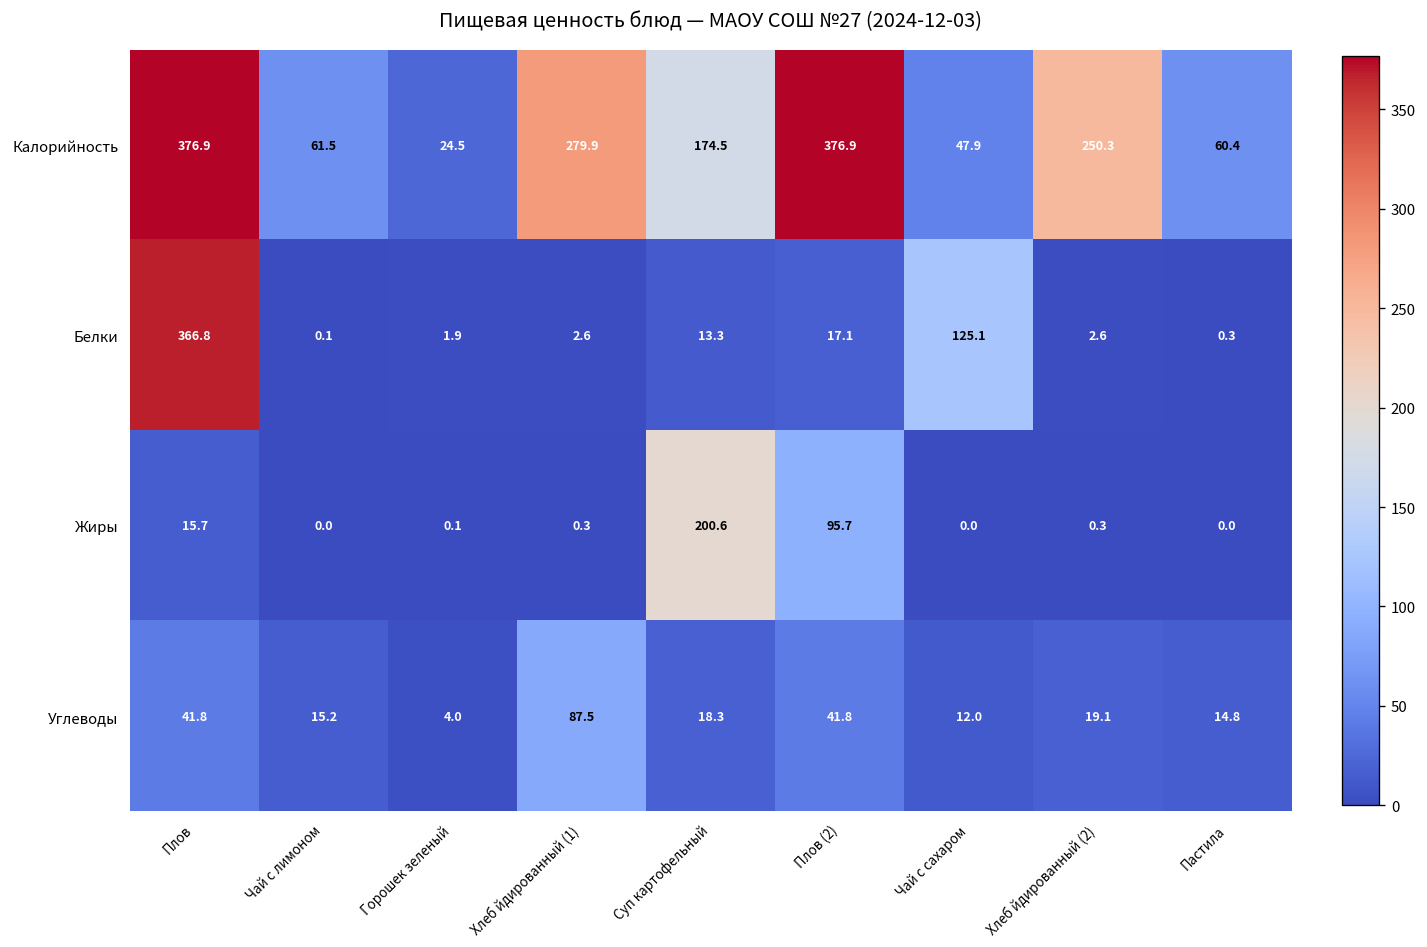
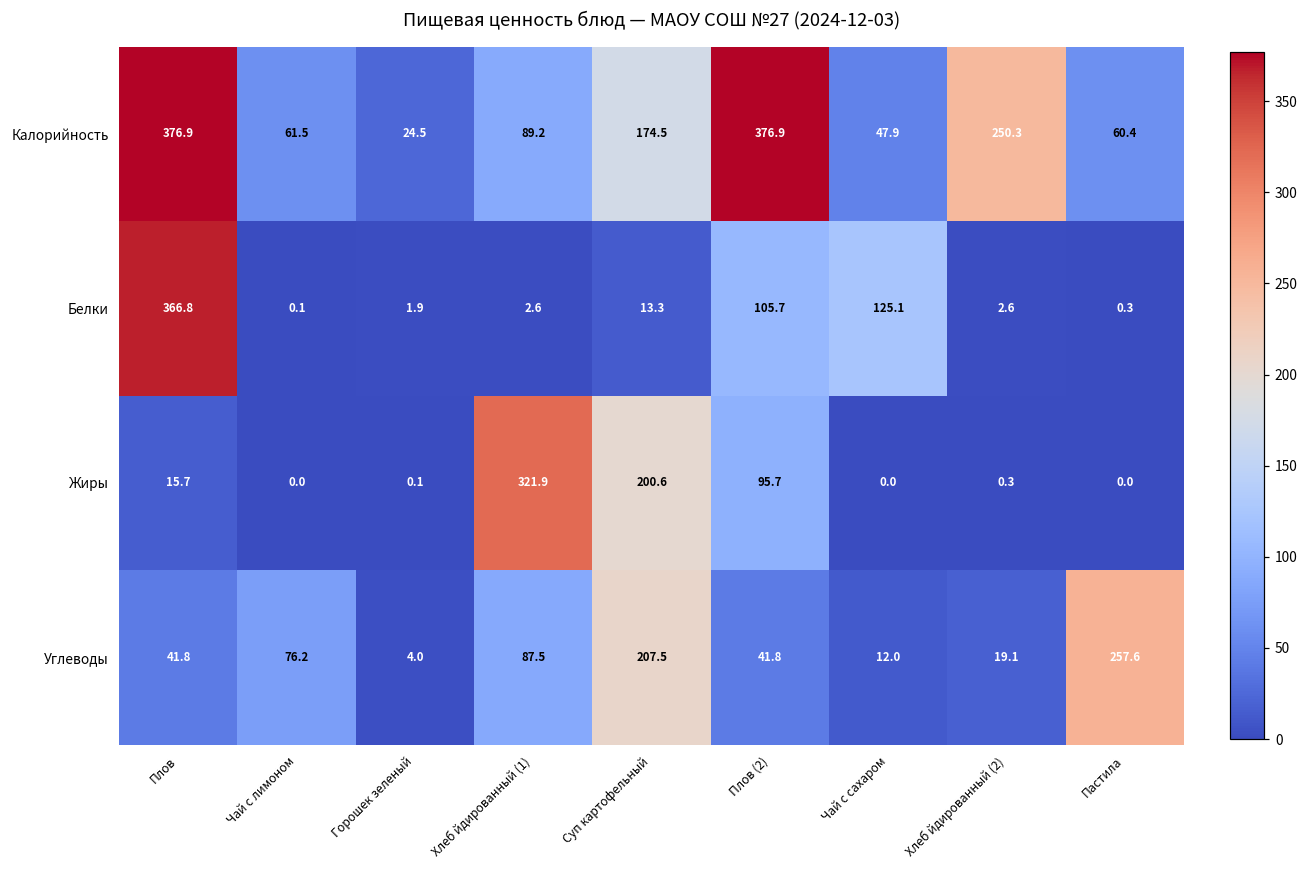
  {
    "Калорийность": {
      "Плов": 376.9,
      "Чай с лимоном": 61.5,
      "Горошек зеленый": 24.5,
-     "Хлеб йдированный (1)": 279.9,
+     "Хлеб йдированный (1)": 89.2,
      "Суп картофельный": 174.5,
      "Плов (2)": 376.9,
      "Чай с сахаром": 47.9,
      "Хлеб йдированный (2)": 250.3,
      "Пастила": 60.4
    },
    "Белки": {
      "Плов": 366.8,
      "Чай с лимоном": 0.1,
      "Горошек зеленый": 1.9,
      "Хлеб йдированный (1)": 2.6,
      "Суп картофельный": 13.3,
-     "Плов (2)": 17.1,
+     "Плов (2)": 105.7,
      "Чай с сахаром": 125.1,
      "Хлеб йдированный (2)": 2.6,
      "Пастила": 0.3
    },
    "Жиры": {
      "Плов": 15.7,
      "Чай с лимоном": 0.0,
      "Горошек зеленый": 0.1,
-     "Хлеб йдированный (1)": 0.3,
+     "Хлеб йдированный (1)": 321.9,
      "Суп картофельный": 200.6,
      "Плов (2)": 95.7,
      "Чай с сахаром": 0.0,
      "Хлеб йдированный (2)": 0.3,
      "Пастила": 0.0
    },
    "Углеводы": {
      "Плов": 41.8,
-     "Чай с лимоном": 15.2,
+     "Чай с лимоном": 76.2,
      "Горошек зеленый": 4.0,
      "Хлеб йдированный (1)": 87.5,
-     "Суп картофельный": 18.3,
+     "Суп картофельный": 207.5,
      "Плов (2)": 41.8,
      "Чай с сахаром": 12.0,
      "Хлеб йдированный (2)": 19.1,
-     "Пастила": 14.8
+     "Пастила": 257.6
    }
  }
